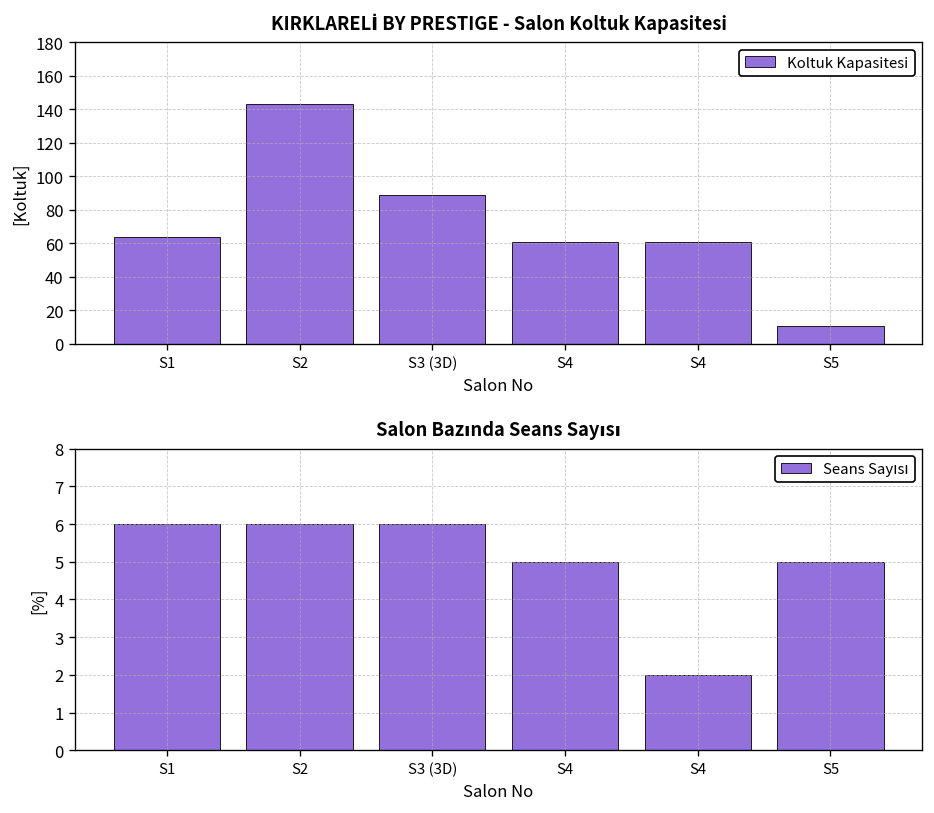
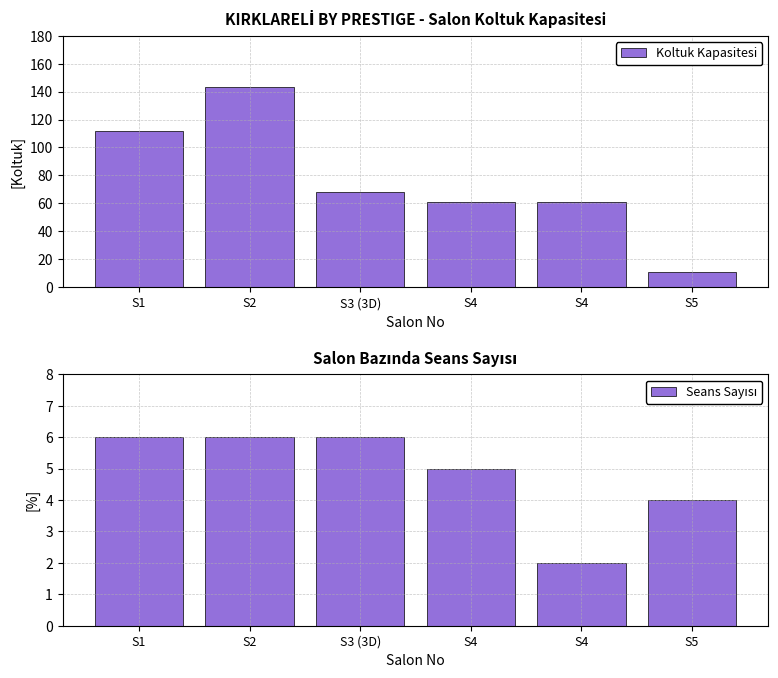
  {
    "KIRKLARELİ BY PRESTIGE - Salon Koltuk Kapasitesi": {
-     "S1": 64,
+     "S1": 112,
      "S2": 143,
-     "S3 (3D)": 89,
+     "S3 (3D)": 68,
      "S5": 11
    },
    "Salon Bazında Seans Sayısı": {
      "S1": 6,
      "S2": 6,
      "S3 (3D)": 6,
-     "S5": 5
+     "S5": 4
    }
  }
